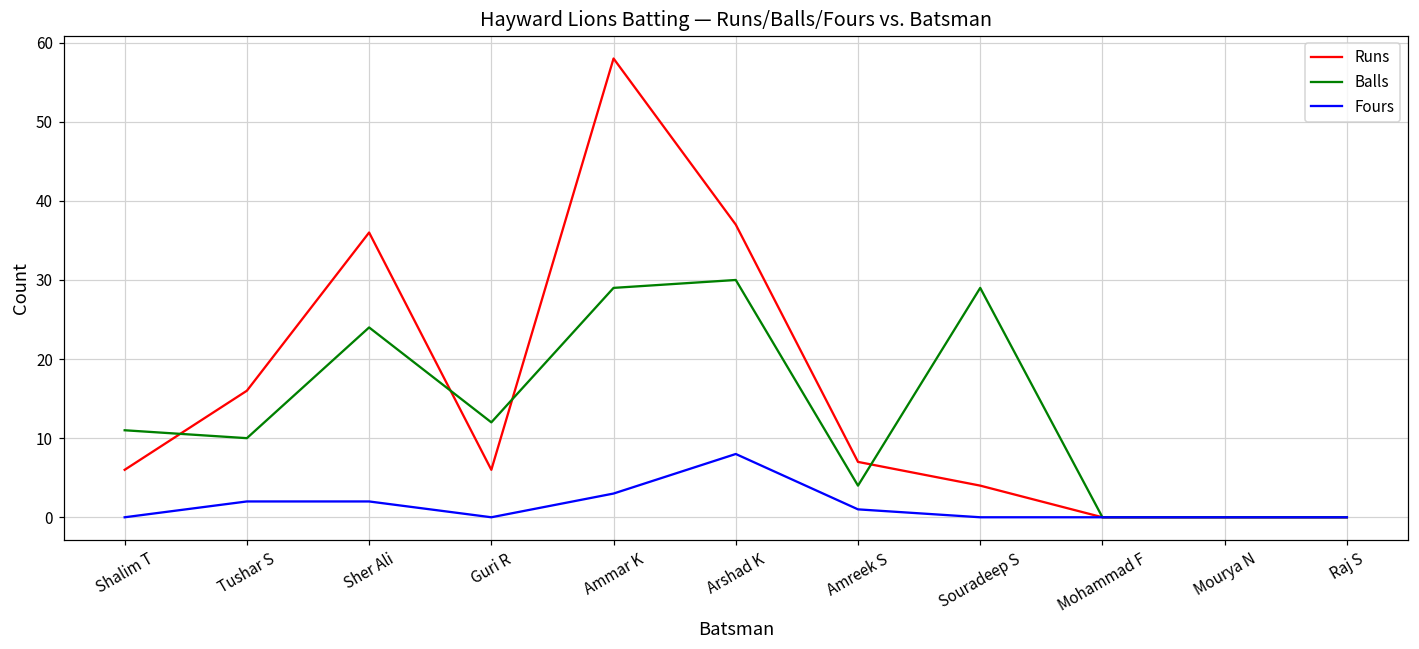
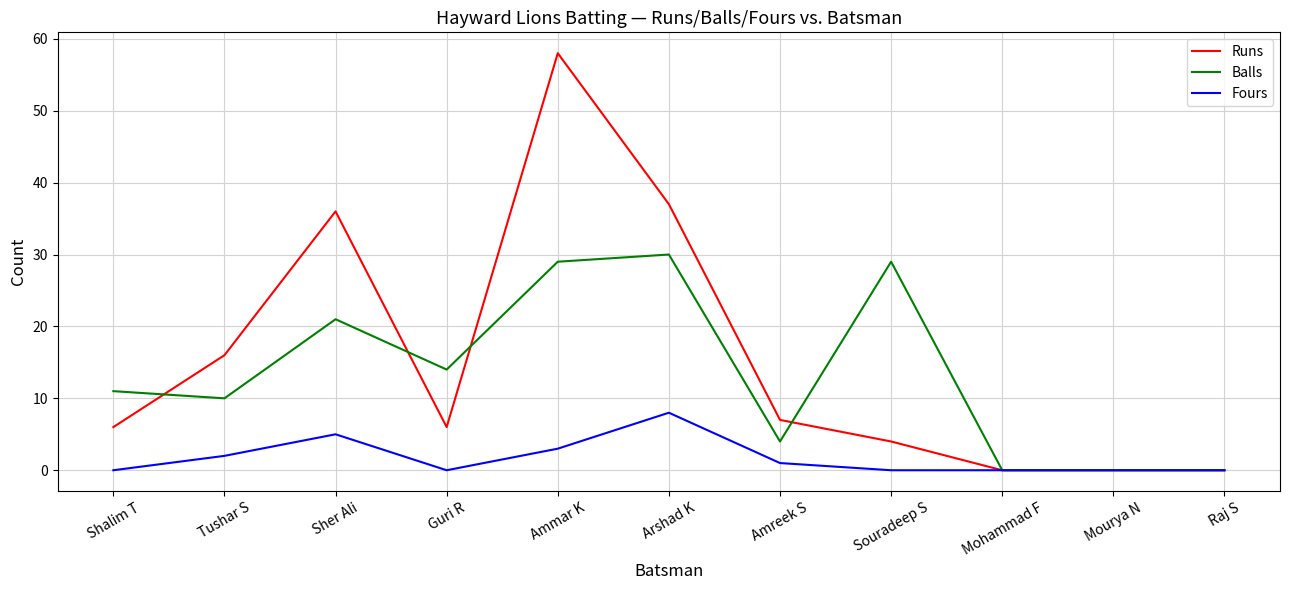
  {
    "Runs": {
      "Shalim T": 6,
      "Tushar S": 16,
      "Sher Ali": 36,
      "Guri R": 6,
      "Ammar K": 58,
      "Arshad K": 37,
      "Amreek S": 7,
      "Souradeep S": 4
    },
    "Balls": {
      "Shalim T": 11,
      "Tushar S": 10,
-     "Sher Ali": 24,
-     "Guri R": 12,
+     "Sher Ali": 21,
+     "Guri R": 14,
      "Ammar K": 29,
      "Arshad K": 30,
      "Amreek S": 4,
      "Souradeep S": 29
    },
    "Fours": {
      "Shalim T": 0,
      "Tushar S": 2,
-     "Sher Ali": 2,
+     "Sher Ali": 5,
      "Guri R": 0,
      "Ammar K": 3,
      "Arshad K": 8,
      "Amreek S": 1,
      "Souradeep S": 0
    }
  }
